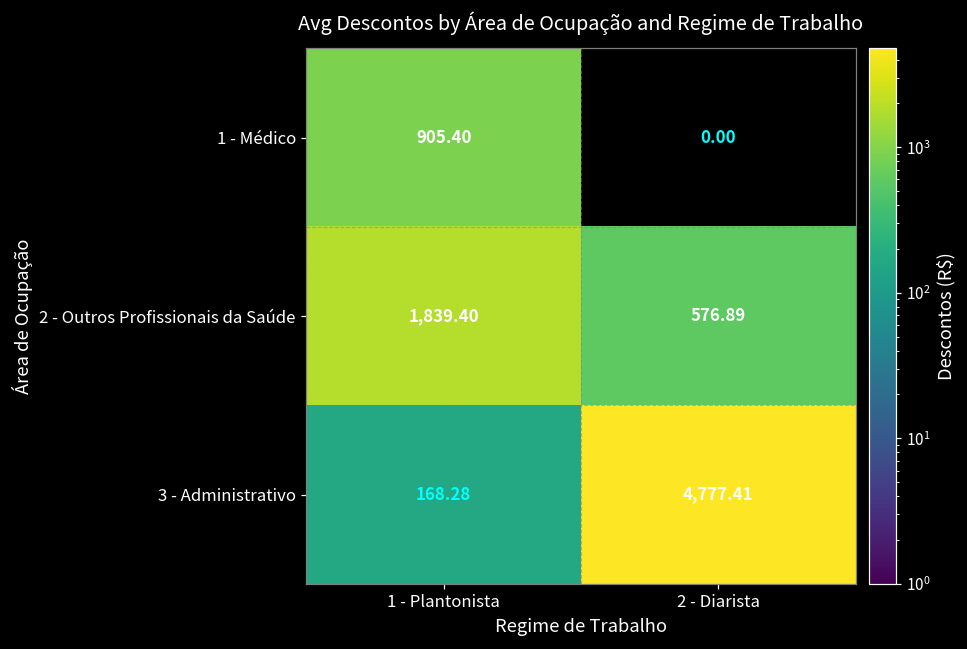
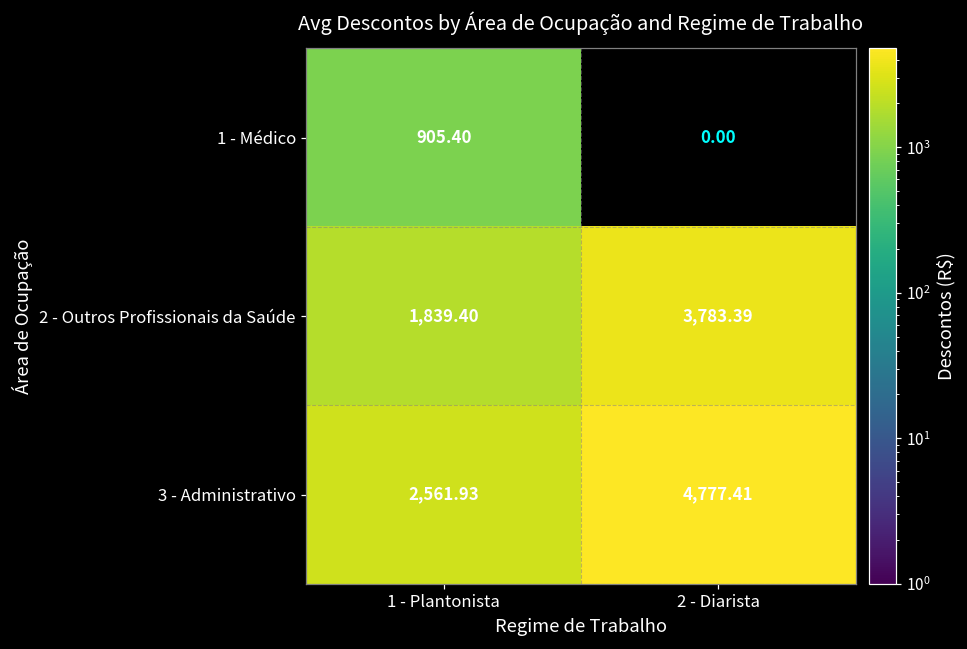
  {
    "1 - Médico": {
      "1 - Plantonista": "905.40",
      "2 - Diarista": "0.00"
    },
    "2 - Outros Profissionais da Saúde": {
      "1 - Plantonista": "1,839.40",
-     "2 - Diarista": "576.89"
+     "2 - Diarista": "3,783.39"
    },
    "3 - Administrativo": {
-     "1 - Plantonista": "168.28",
+     "1 - Plantonista": "2,561.93",
      "2 - Diarista": "4,777.41"
    }
  }
